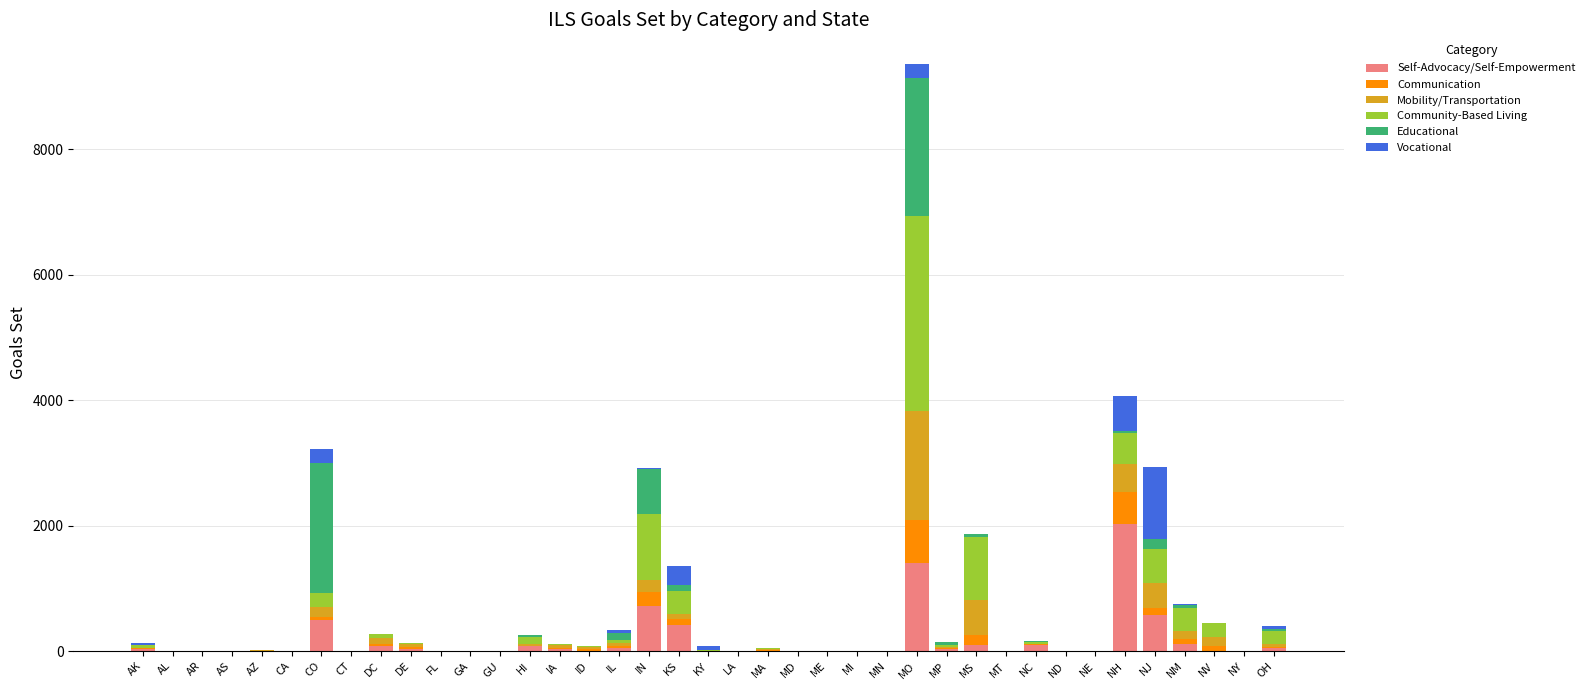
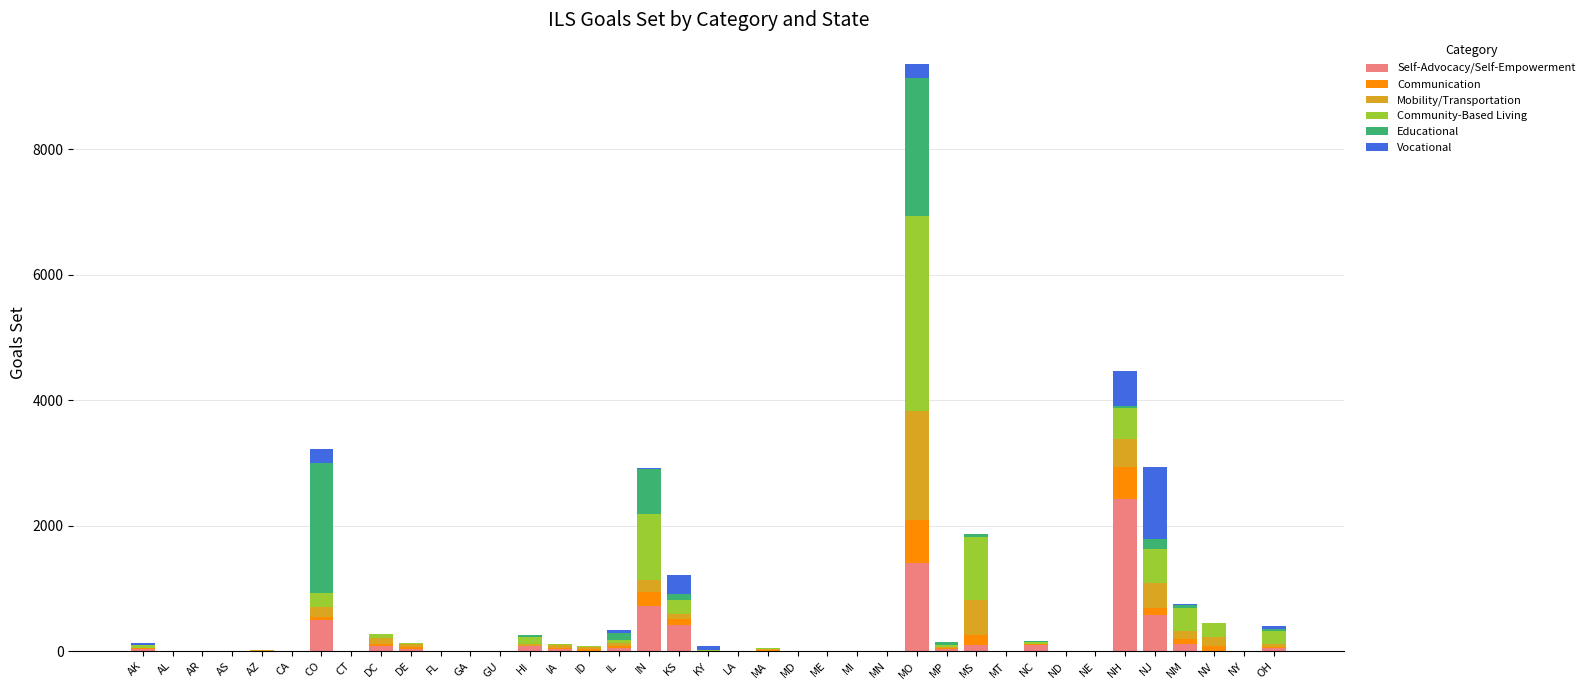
  {
    "Self-Advocacy/Self-Empowerment": {
      "AL": 0,
      "AR": 0,
      "AS": 0,
      "CA": 0,
      "CO": 500,
      "CT": 0,
      "DC": 100,
      "FL": 0,
      "GA": 0,
      "GU": 0,
      "HI": 100,
      "IL": 100,
      "IN": 700,
      "KS": 400,
      "LA": 0,
      "MA": 0,
      "MD": 0,
      "ME": 0,
      "MI": 0,
      "MN": 0,
      "MO": 1400,
      "MS": 100,
      "MT": 0,
      "NC": 100,
      "ND": 0,
      "NE": 0,
-     "NH": 2000,
+     "NH": 2400,
      "NJ": 600,
      "NM": 100,
      "NV": 0,
      "NY": 0,
      "OH": 0
    },
    "Community-Based Living": {
      "AK": 0,
      "AL": 0,
      "AR": 0,
      "AS": 0,
      "AZ": 0,
      "CA": 0,
      "CO": 200,
      "CT": 0,
      "DC": 100,
      "FL": 0,
      "GA": 0,
      "GU": 0,
      "HI": 100,
      "IL": 0,
      "IN": 1100,
-     "KS": 400,
+     "KS": 200,
      "LA": 0,
      "MD": 0,
      "ME": 0,
      "MI": 0,
      "MN": 0,
      "MO": 3100,
      "MS": 1000,
      "MT": 0,
      "ND": 0,
      "NE": 0,
      "NH": 500,
      "NJ": 500,
      "NM": 400,
      "NV": 200,
      "NY": 0,
      "OH": 200
    },
    "Educational": {
      "AL": 0,
      "AR": 0,
      "AS": 0,
      "AZ": 0,
      "CA": 0,
      "CO": 2100,
      "CT": 0,
      "DC": 0,
      "DE": 0,
      "FL": 0,
      "GA": 0,
      "GU": 0,
      "IA": 0,
      "IL": 100,
      "IN": 700,
      "KS": 100,
      "LA": 0,
      "MA": 0,
      "MD": 0,
      "ME": 0,
      "MI": 0,
      "MN": 0,
      "MO": 2200,
      "MP": 0,
      "MS": 0,
      "MT": 0,
      "ND": 0,
      "NE": 0,
      "NJ": 200,
      "NM": 0,
      "NV": 0,
      "NY": 0
    },
    "Vocational": {
      "AL": 0,
      "AR": 0,
      "AS": 0,
      "AZ": 0,
      "CA": 0,
      "CO": 200,
      "CT": 0,
      "FL": 0,
      "GA": 0,
      "GU": 0,
      "IA": 0,
      "ID": 0,
      "IL": 0,
      "KS": 300,
      "KY": 100,
      "LA": 0,
      "MA": 0,
      "MD": 0,
      "ME": 0,
      "MI": 0,
      "MN": 0,
      "MO": 200,
      "MS": 0,
      "MT": 0,
      "ND": 0,
      "NE": 0,
      "NH": 600,
      "NJ": 1100,
      "NV": 0,
      "NY": 0,
      "OH": 100
    }
  }
